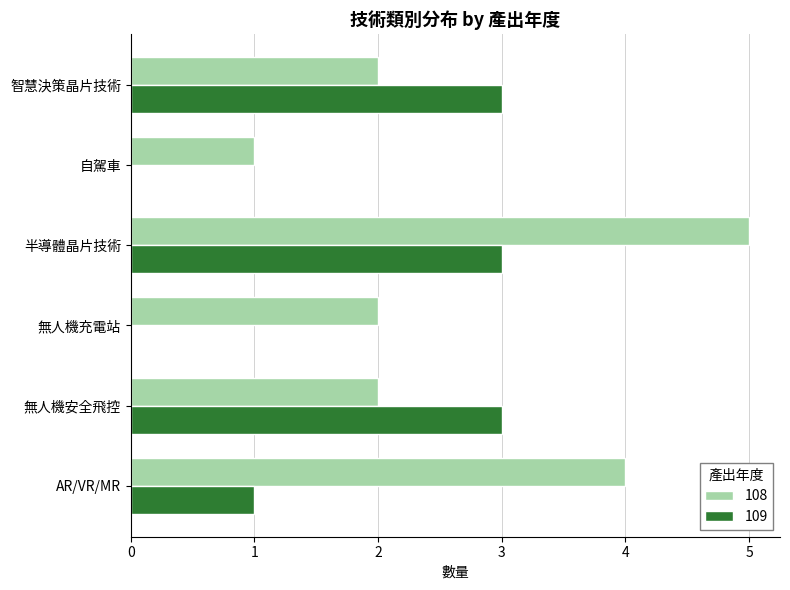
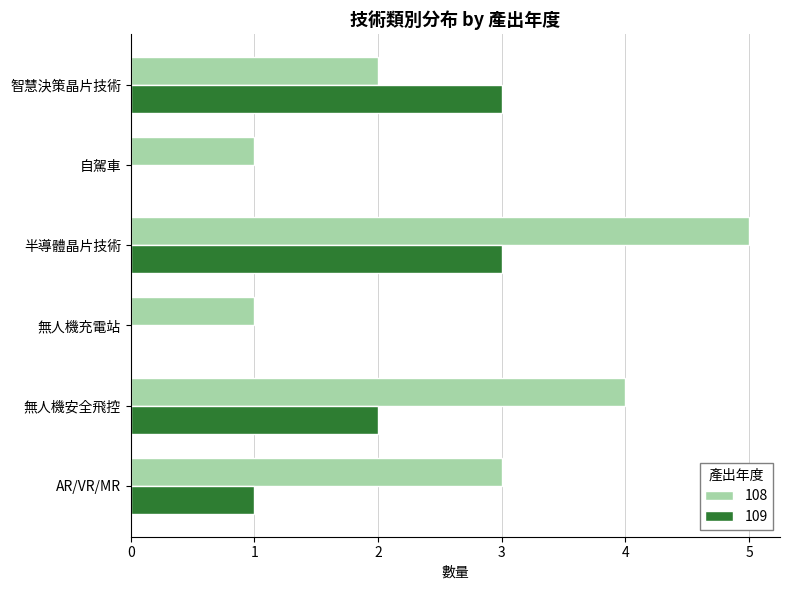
  {
    "108": {
      "智慧決策晶片技術": 2,
      "自駕車": 1,
      "半導體晶片技術": 5,
-     "無人機充電站": 2,
-     "無人機安全飛控": 2,
-     "AR/VR/MR": 4
+     "無人機充電站": 1,
+     "無人機安全飛控": 4,
+     "AR/VR/MR": 3
    },
    "109": {
      "智慧決策晶片技術": 3,
      "自駕車": 0,
      "半導體晶片技術": 3,
      "無人機充電站": 0,
-     "無人機安全飛控": 3,
+     "無人機安全飛控": 2,
      "AR/VR/MR": 1
    }
  }
